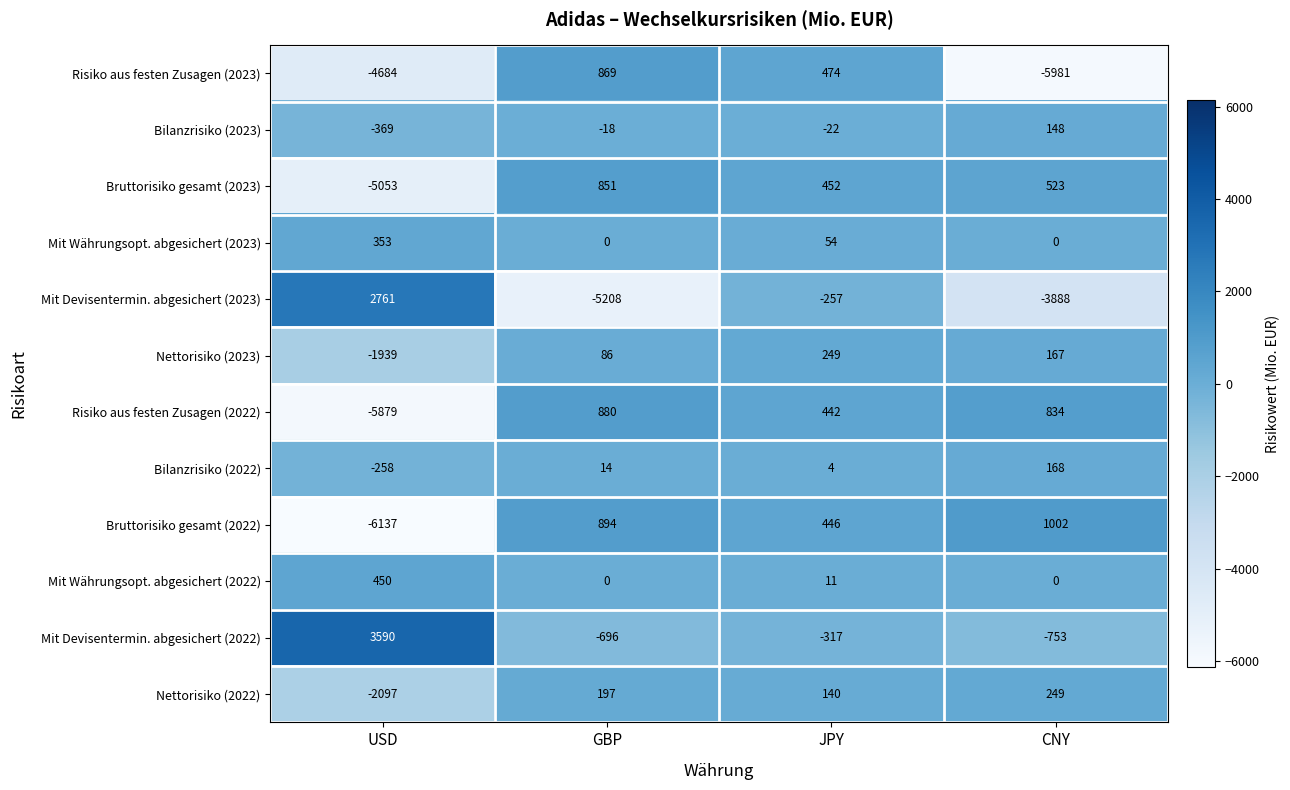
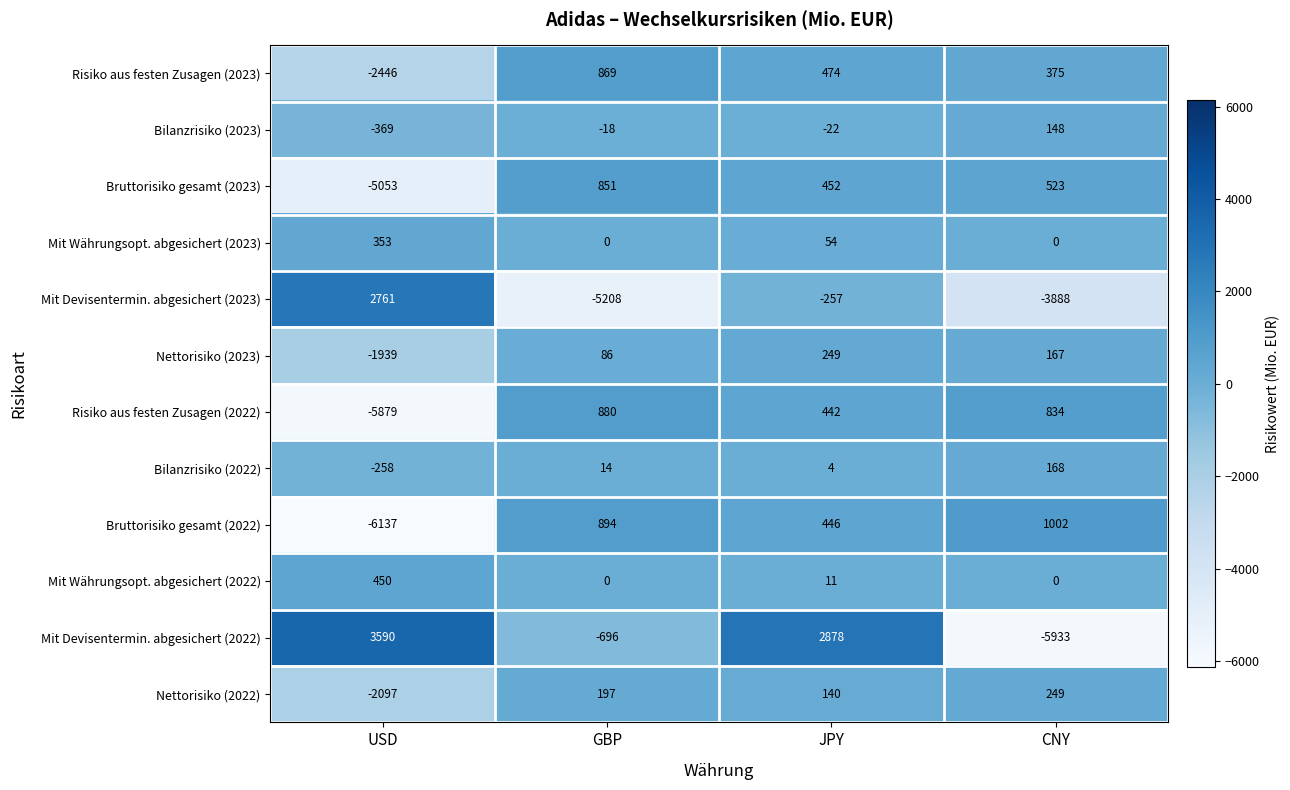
  {
    "Risiko aus festen Zusagen (2023)": {
-     "USD": -4684,
+     "USD": -2446,
      "GBP": 869,
      "JPY": 474,
-     "CNY": -5981
+     "CNY": 375
    },
    "Bilanzrisiko (2023)": {
      "USD": -369,
      "GBP": -18,
      "JPY": -22,
      "CNY": 148
    },
    "Bruttorisiko gesamt (2023)": {
      "USD": -5053,
      "GBP": 851,
      "JPY": 452,
      "CNY": 523
    },
    "Mit Währungsopt. abgesichert (2023)": {
      "USD": 353,
      "GBP": 0,
      "JPY": 54,
      "CNY": 0
    },
    "Mit Devisentermin. abgesichert (2023)": {
      "USD": 2761,
      "GBP": -5208,
      "JPY": -257,
      "CNY": -3888
    },
    "Nettorisiko (2023)": {
      "USD": -1939,
      "GBP": 86,
      "JPY": 249,
      "CNY": 167
    },
    "Risiko aus festen Zusagen (2022)": {
      "USD": -5879,
      "GBP": 880,
      "JPY": 442,
      "CNY": 834
    },
    "Bilanzrisiko (2022)": {
      "USD": -258,
      "GBP": 14,
      "JPY": 4,
      "CNY": 168
    },
    "Bruttorisiko gesamt (2022)": {
      "USD": -6137,
      "GBP": 894,
      "JPY": 446,
      "CNY": 1002
    },
    "Mit Währungsopt. abgesichert (2022)": {
      "USD": 450,
      "GBP": 0,
      "JPY": 11,
      "CNY": 0
    },
    "Mit Devisentermin. abgesichert (2022)": {
      "USD": 3590,
      "GBP": -696,
-     "JPY": -317,
-     "CNY": -753
+     "JPY": 2878,
+     "CNY": -5933
    },
    "Nettorisiko (2022)": {
      "USD": -2097,
      "GBP": 197,
      "JPY": 140,
      "CNY": 249
    }
  }
